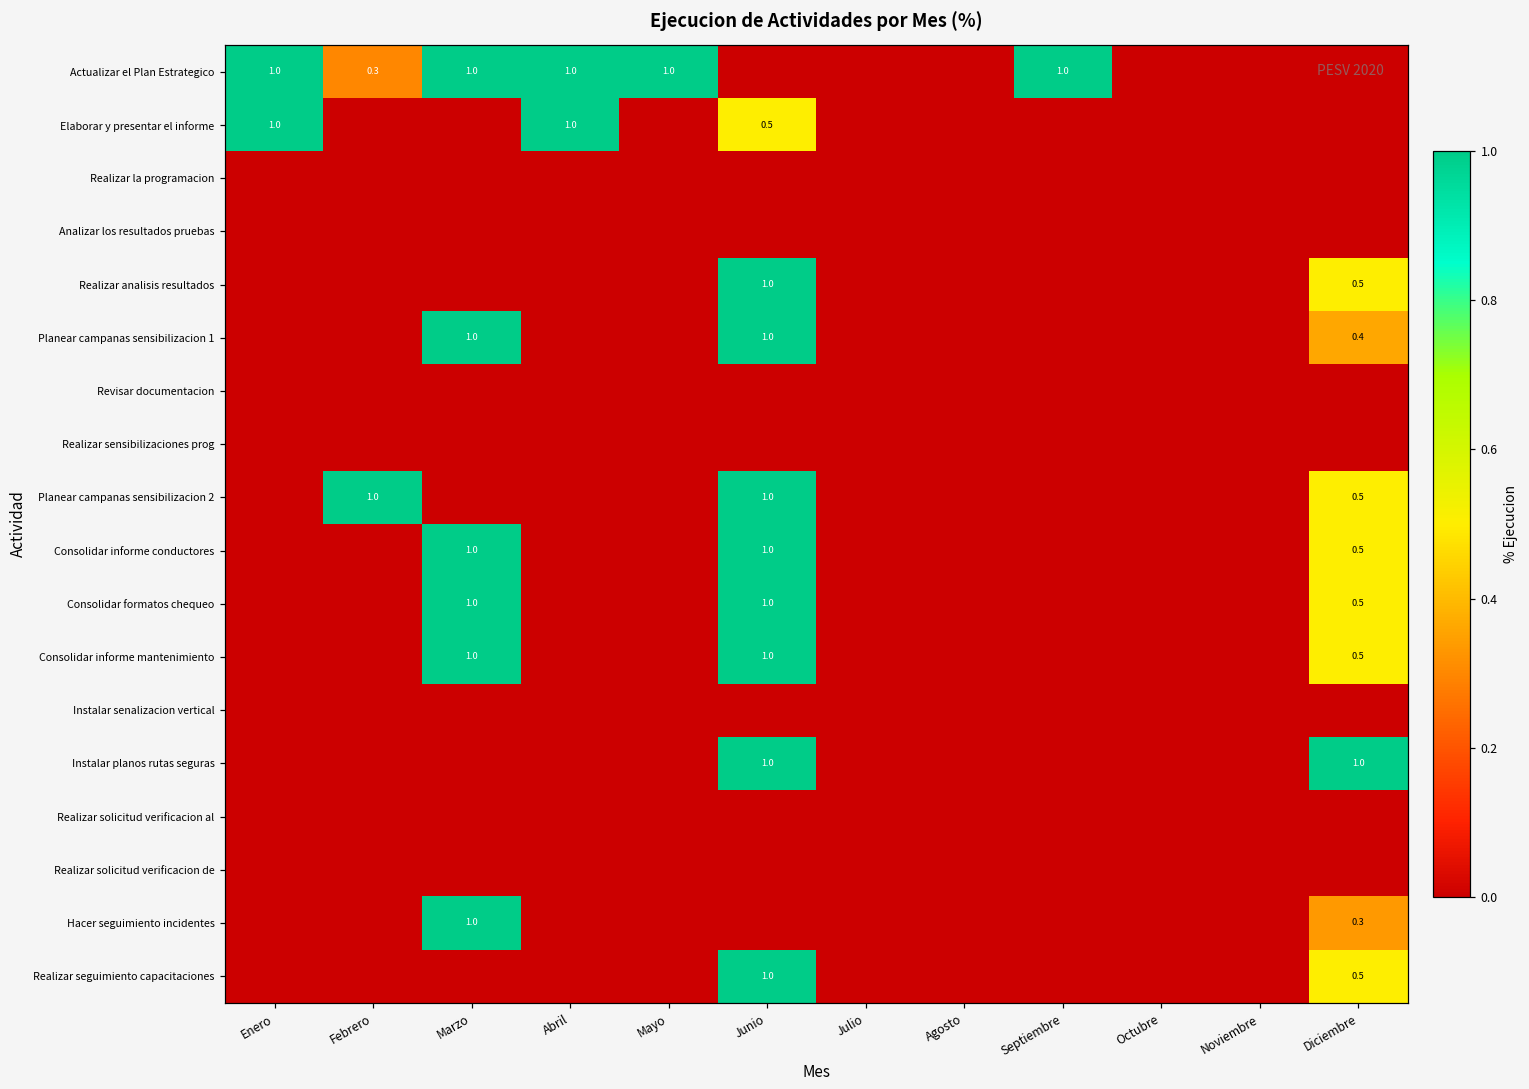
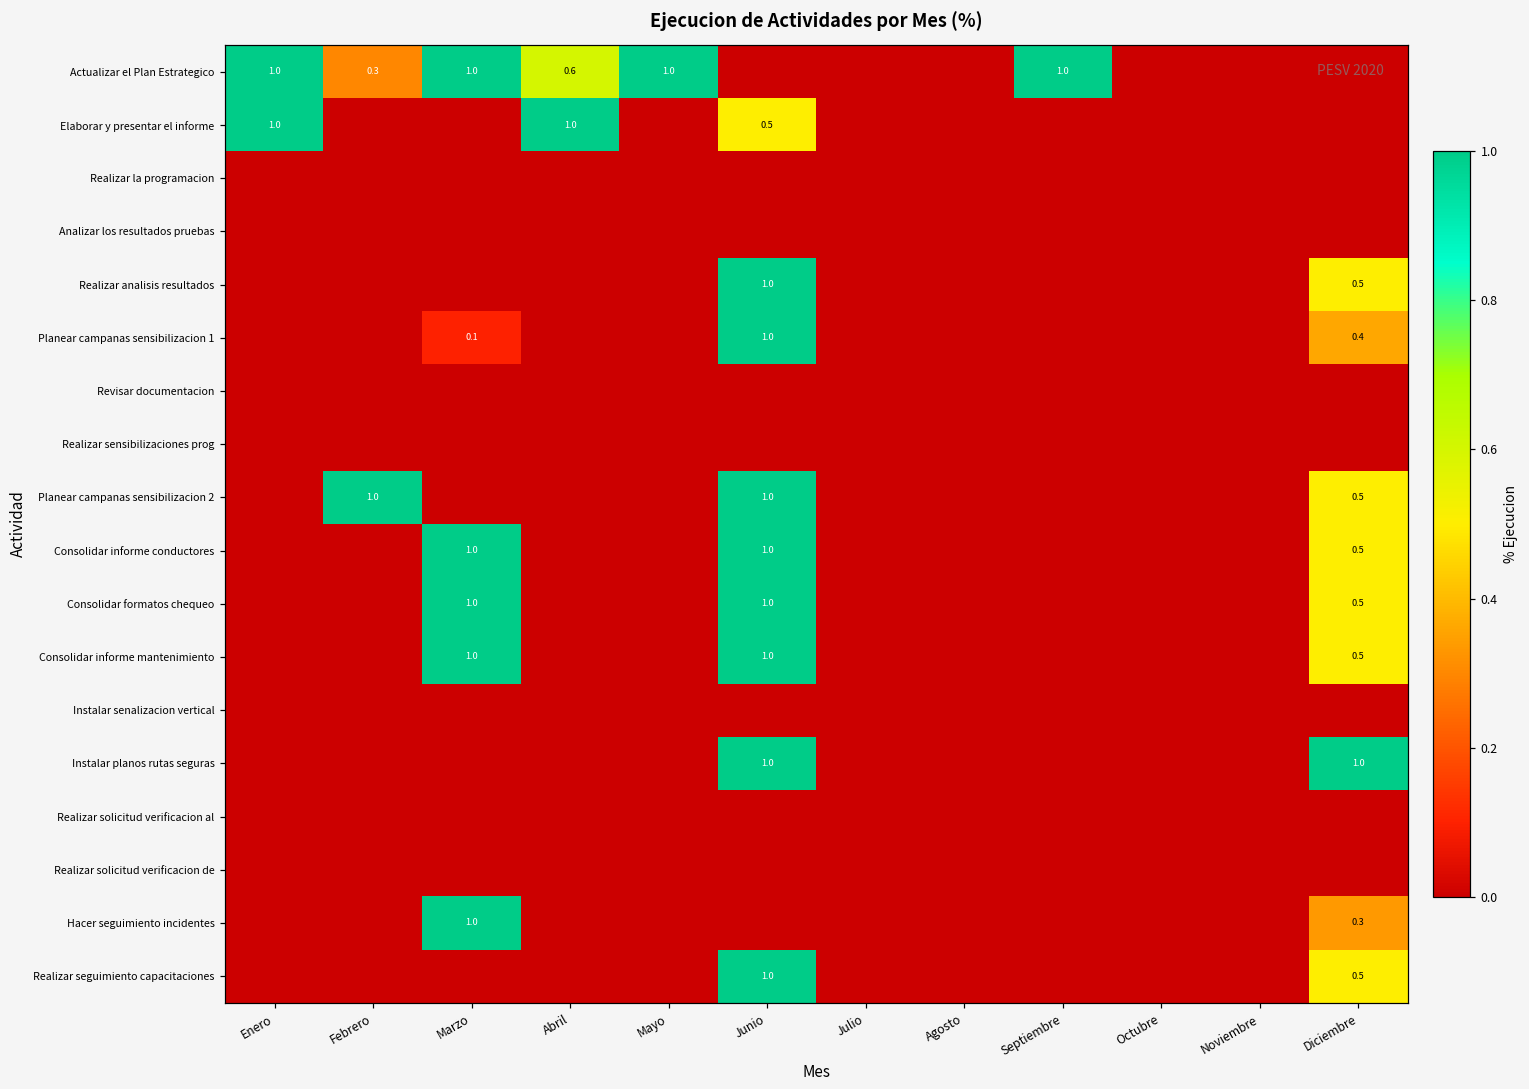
  {
    "Actualizar el Plan Estrategico": {
      "Enero": 1.0,
      "Febrero": 0.3,
      "Marzo": 1.0,
-     "Abril": 1.0,
+     "Abril": 0.6,
      "Mayo": 1.0,
      "Septiembre": 1.0,
      "Diciembre": 2020
    },
    "Elaborar y presentar el informe": {
      "Enero": 1.0,
      "Abril": 1.0,
      "Junio": 0.5
    },
    "Realizar analisis resultados": {
      "Junio": 1.0,
      "Diciembre": 0.5
    },
    "Planear campanas sensibilizacion 1": {
-     "Marzo": 1.0,
+     "Marzo": 0.1,
      "Junio": 1.0,
      "Diciembre": 0.4
    },
    "Planear campanas sensibilizacion 2": {
      "Febrero": 1.0,
      "Junio": 1.0,
      "Diciembre": 0.5
    },
    "Consolidar informe conductores": {
      "Marzo": 1.0,
      "Junio": 1.0,
      "Diciembre": 0.5
    },
    "Consolidar formatos chequeo": {
      "Marzo": 1.0,
      "Junio": 1.0,
      "Diciembre": 0.5
    },
    "Consolidar informe mantenimiento": {
      "Marzo": 1.0,
      "Junio": 1.0,
      "Diciembre": 0.5
    },
    "Instalar planos rutas seguras": {
      "Junio": 1.0,
      "Diciembre": 1.0
    },
    "Hacer seguimiento incidentes": {
      "Marzo": 1.0,
      "Diciembre": 0.3
    },
    "Realizar seguimiento capacitaciones": {
      "Junio": 1.0,
      "Diciembre": 0.5
    }
  }
